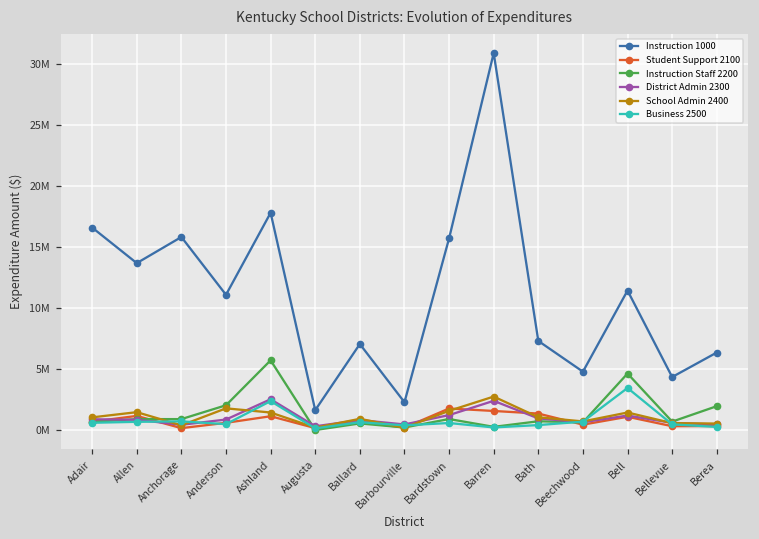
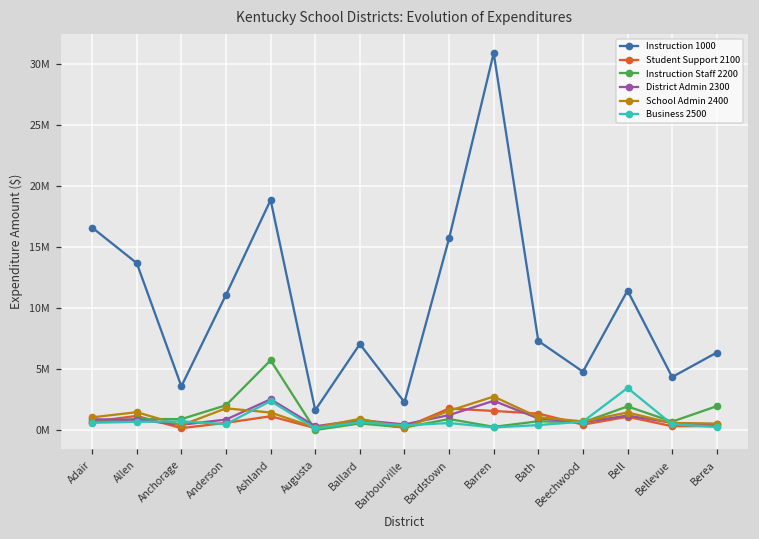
  {
    "Instruction 1000": {
      "Adair": 16600000,
      "Allen": 13700000,
-     "Anchorage": 15800000,
+     "Anchorage": 3600000,
      "Anderson": 11100000,
-     "Ashland": 17800000,
+     "Ashland": 18900000,
      "Augusta": 1600000,
      "Ballard": 7100000,
      "Barbourville": 2300000,
      "Bardstown": 15700000,
      "Barren": 30900000,
      "Bath": 7300000,
      "Beechwood": 4800000,
      "Bell": 11400000,
      "Bellevue": 4400000,
      "Berea": 6400000
    },
    "Student Support 2100": {
      "Allen": 1200000,
      "Anchorage": 200000,
      "Ashland": 1100000,
      "Barren": 1600000,
      "Bath": 1400000
    },
    "Instruction Staff 2200": {
      "Anderson": 2000000,
      "Ashland": 5700000,
      "Bardstown": 900000,
      "Bath": 700000,
-     "Bell": 4600000,
+     "Bell": 1900000,
      "Berea": 2000000
    },
    "District Admin 2300": {
      "Anderson": 900000,
      "Bardstown": 1200000,
      "Barren": 2400000
    },
    "School Admin 2400": {
      "Allen": 1500000,
      "Anderson": 1800000,
      "Ashland": 1400000,
      "Barren": 2800000,
      "Bell": 1400000
    },
    "Business 2500": {
      "Bardstown": 600000,
      "Bath": 400000,
      "Bell": 3500000
    }
  }
